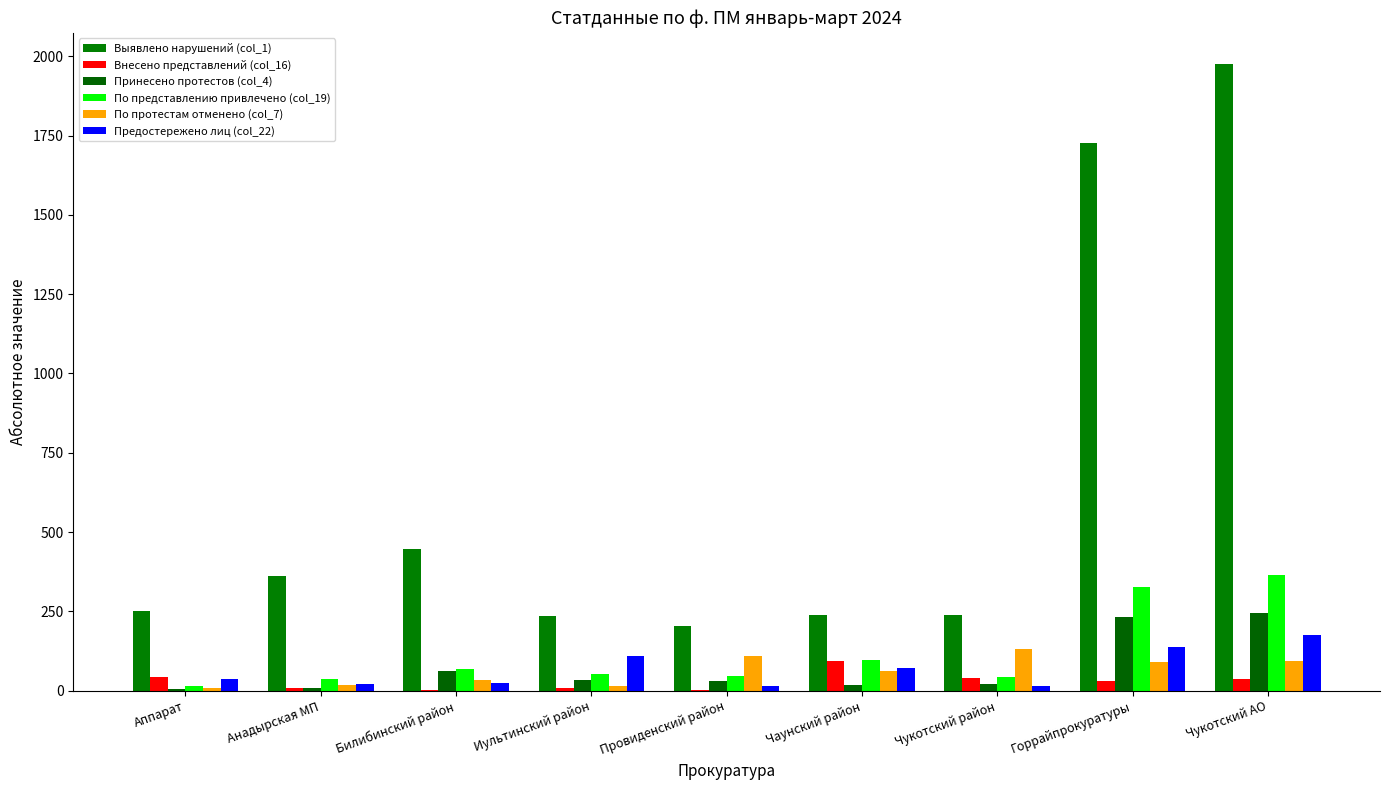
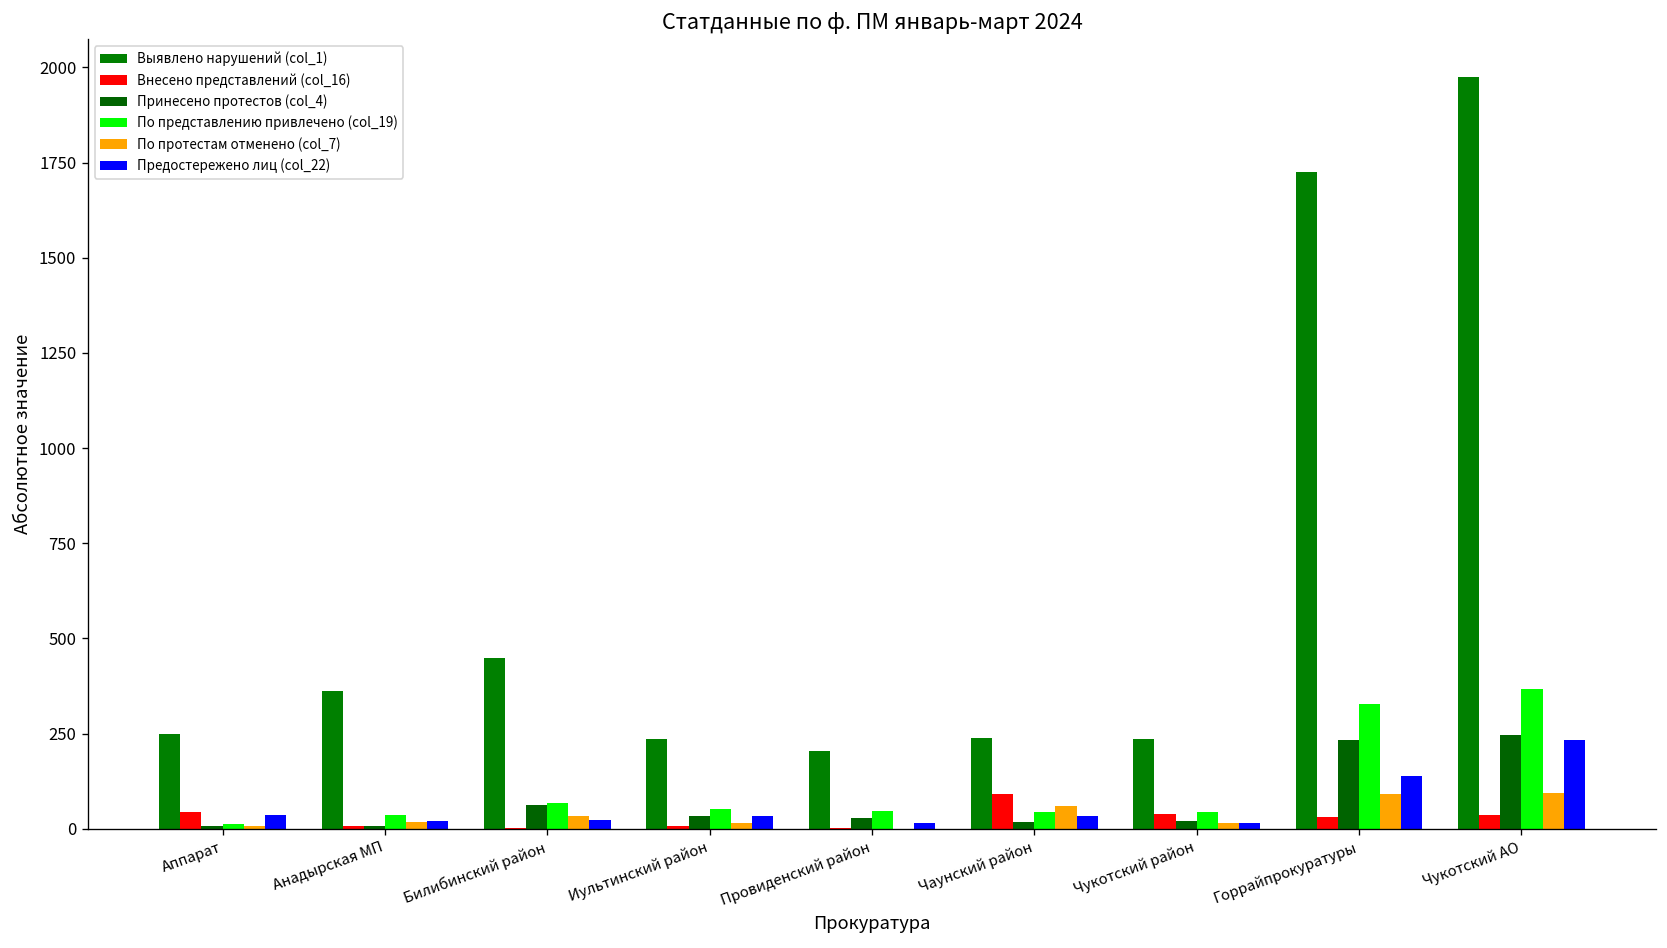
  {
    "Внесено представлений (col_16)": {
      "Аппарат": 40,
      "Анадырская МП": 10,
      "Чаунский район": 90,
      "Чукотский район": 40,
      "Горрайпрокуратуры": 30,
      "Чукотский АО": 40
    },
    "По представлению привлечено (col_19)": {
      "Аппарат": 10,
      "Анадырская МП": 40,
      "Билибинский район": 70,
      "Иультинский район": 50,
      "Провиденский район": 50,
-     "Чаунский район": 100,
+     "Чаунский район": 40,
      "Чукотский район": 40,
      "Горрайпрокуратуры": 330,
      "Чукотский АО": 370
    },
    "По протестам отменено (col_7)": {
      "Анадырская МП": 20,
      "Билибинский район": 30,
      "Иультинский район": 20,
-     "Провиденский район": 110,
+     "Провиденский район": 0,
      "Чаунский район": 60,
-     "Чукотский район": 130,
+     "Чукотский район": 20,
      "Горрайпрокуратуры": 90,
      "Чукотский АО": 90
    },
    "Предостережено лиц (col_22)": {
      "Аппарат": 40,
      "Анадырская МП": 20,
      "Билибинский район": 20,
-     "Иультинский район": 110,
+     "Иультинский район": 30,
      "Провиденский район": 10,
-     "Чаунский район": 70,
+     "Чаунский район": 30,
      "Чукотский район": 10,
      "Горрайпрокуратуры": 140,
-     "Чукотский АО": 180
+     "Чукотский АО": 230
    }
  }
